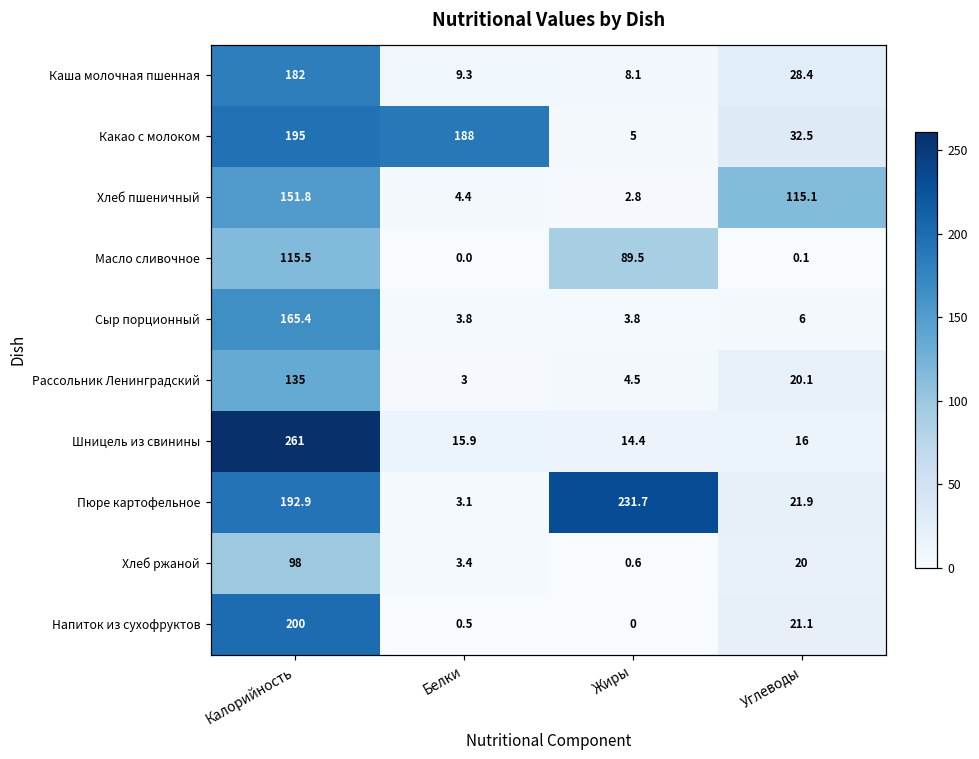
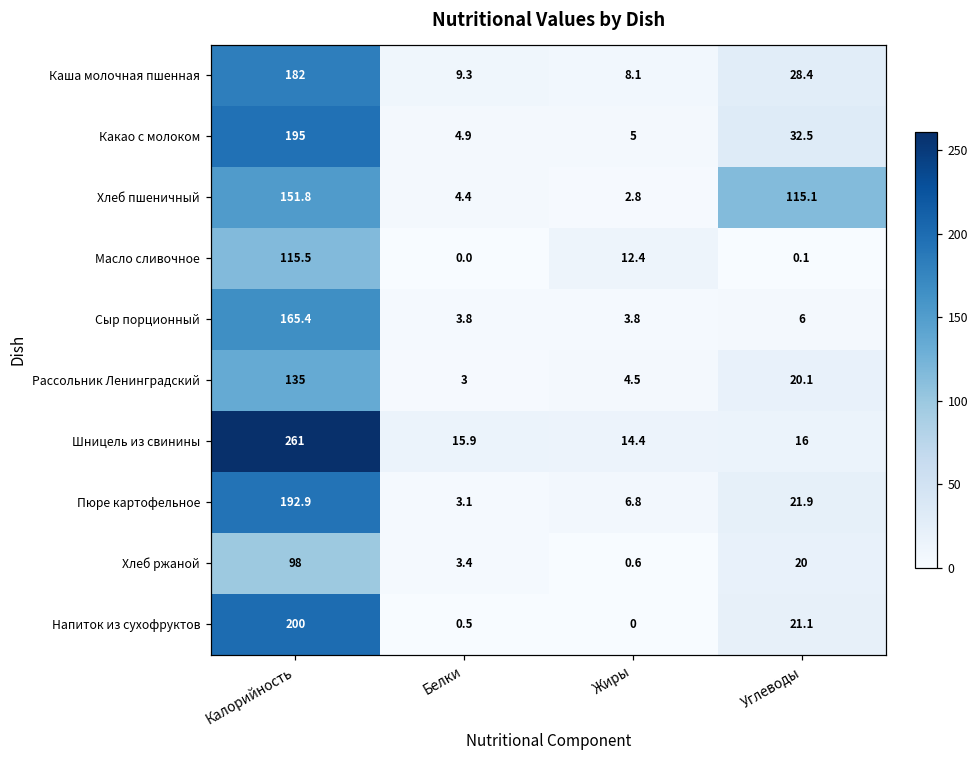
  {
    "Каша молочная пшенная": {
      "Калорийность": 182,
      "Белки": 9.3,
      "Жиры": 8.1,
      "Углеводы": 28.4
    },
    "Какао с молоком": {
      "Калорийность": 195,
-     "Белки": 188,
+     "Белки": 4.9,
      "Жиры": 5,
      "Углеводы": 32.5
    },
    "Хлеб пшеничный": {
      "Калорийность": 151.8,
      "Белки": 4.4,
      "Жиры": 2.8,
      "Углеводы": 115.1
    },
    "Масло сливочное": {
      "Калорийность": 115.5,
      "Белки": 0.0,
-     "Жиры": 89.5,
+     "Жиры": 12.4,
      "Углеводы": 0.1
    },
    "Сыр порционный": {
      "Калорийность": 165.4,
      "Белки": 3.8,
      "Жиры": 3.8,
      "Углеводы": 6
    },
    "Рассольник Ленинградский": {
      "Калорийность": 135,
      "Белки": 3,
      "Жиры": 4.5,
      "Углеводы": 20.1
    },
    "Шницель из свинины": {
      "Калорийность": 261,
      "Белки": 15.9,
      "Жиры": 14.4,
      "Углеводы": 16
    },
    "Пюре картофельное": {
      "Калорийность": 192.9,
      "Белки": 3.1,
-     "Жиры": 231.7,
+     "Жиры": 6.8,
      "Углеводы": 21.9
    },
    "Хлеб ржаной": {
      "Калорийность": 98,
      "Белки": 3.4,
      "Жиры": 0.6,
      "Углеводы": 20
    },
    "Напиток из сухофруктов": {
      "Калорийность": 200,
      "Белки": 0.5,
      "Жиры": 0,
      "Углеводы": 21.1
    }
  }
